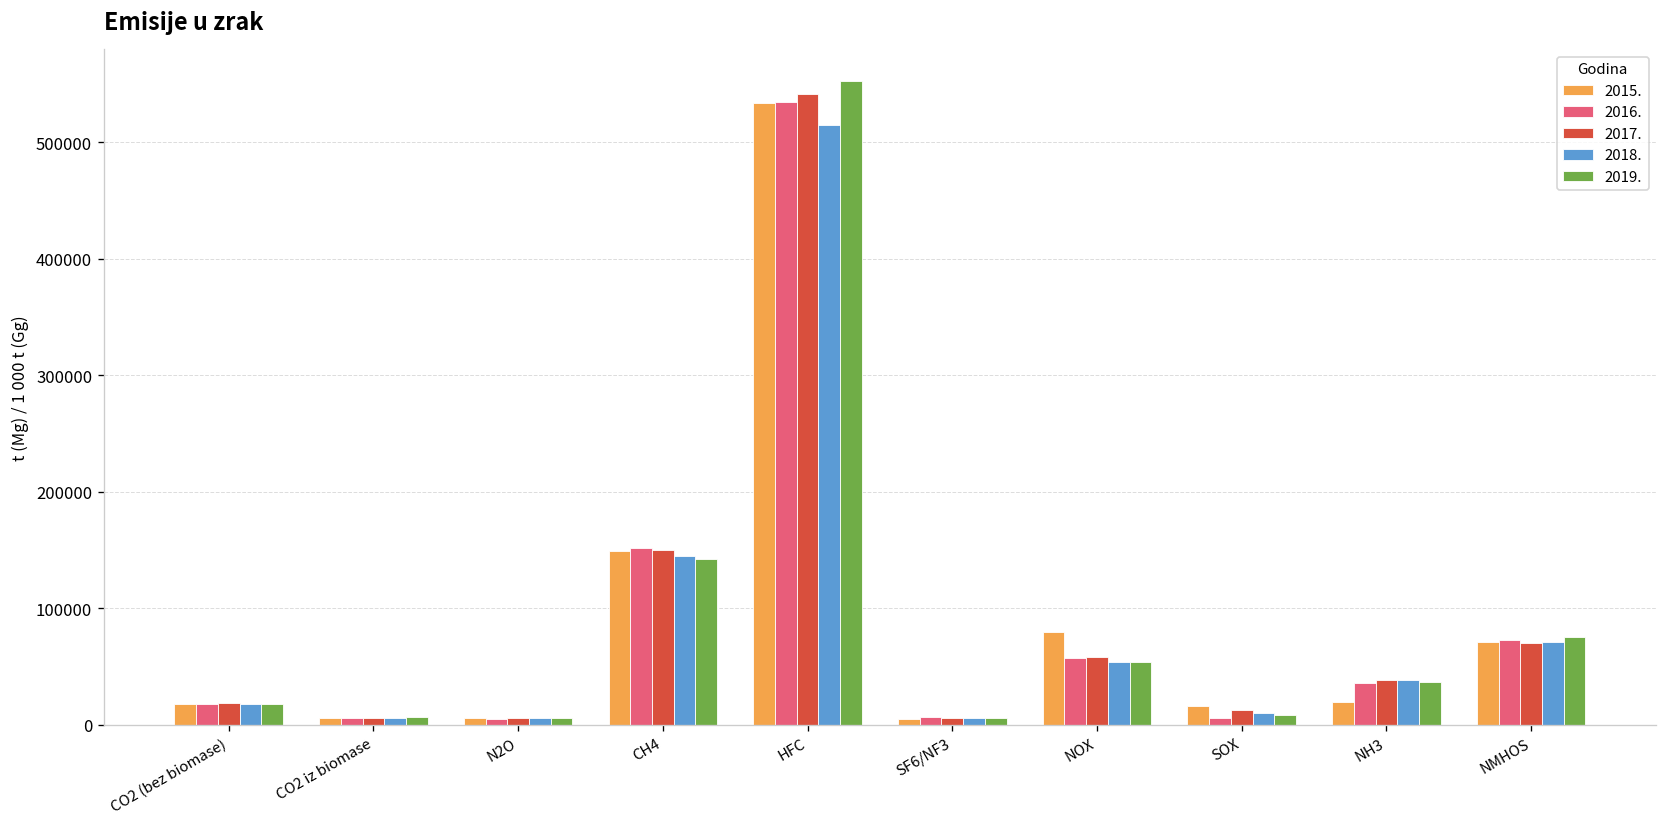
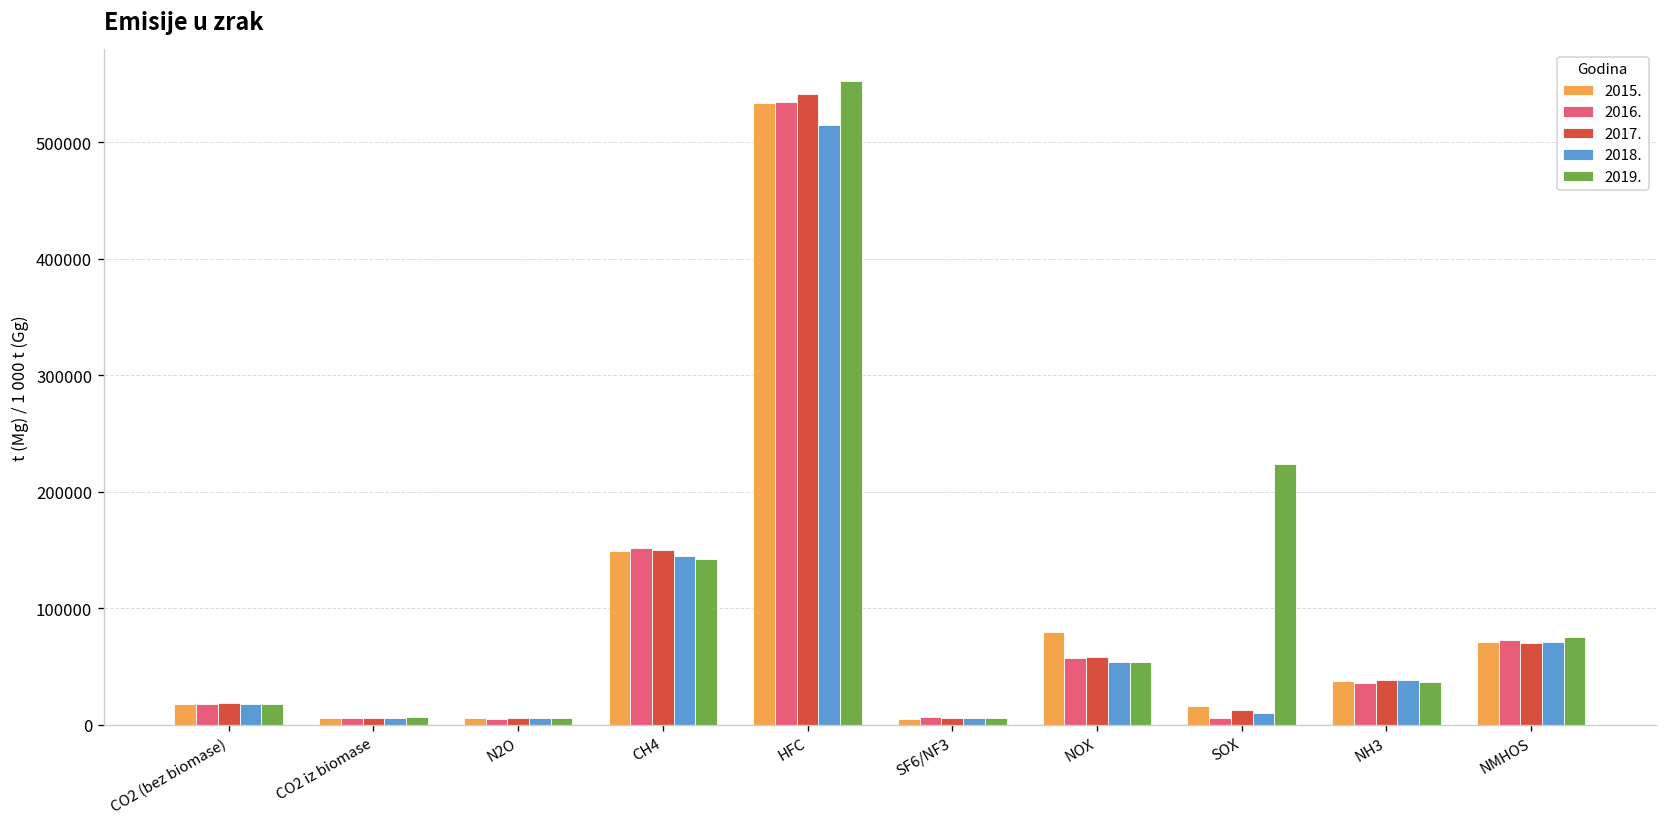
  {
    "2015.": {
      "CO2 (bez biomase)": 20000,
      "CO2 iz biomase": 10000,
      "N2O": 10000,
      "CH4": 150000,
      "HFC": 530000,
      "SF6/NF3": 10000,
      "NOX": 80000,
      "SOX": 20000,
-     "NH3": 20000,
+     "NH3": 40000,
      "NMHOS": 70000
    },
    "2016.": {
      "CO2 (bez biomase)": 20000,
      "CO2 iz biomase": 10000,
      "N2O": 10000,
      "CH4": 150000,
      "HFC": 530000,
      "SF6/NF3": 10000,
      "NOX": 60000,
      "SOX": 10000,
      "NH3": 40000,
      "NMHOS": 70000
    },
    "2017.": {
      "CO2 (bez biomase)": 20000,
      "CO2 iz biomase": 10000,
      "N2O": 10000,
      "CH4": 150000,
      "HFC": 540000,
      "SF6/NF3": 10000,
      "NOX": 60000,
      "SOX": 10000,
      "NH3": 40000,
      "NMHOS": 70000
    },
    "2018.": {
      "CO2 (bez biomase)": 20000,
      "CO2 iz biomase": 10000,
      "N2O": 10000,
      "CH4": 140000,
      "HFC": 520000,
      "SF6/NF3": 10000,
      "NOX": 50000,
      "SOX": 10000,
      "NH3": 40000,
      "NMHOS": 70000
    },
    "2019.": {
      "CO2 (bez biomase)": 20000,
      "CO2 iz biomase": 10000,
      "N2O": 10000,
      "CH4": 140000,
      "HFC": 550000,
      "SF6/NF3": 10000,
      "NOX": 50000,
-     "SOX": 10000,
+     "SOX": 220000,
      "NH3": 40000,
      "NMHOS": 80000
    }
  }
